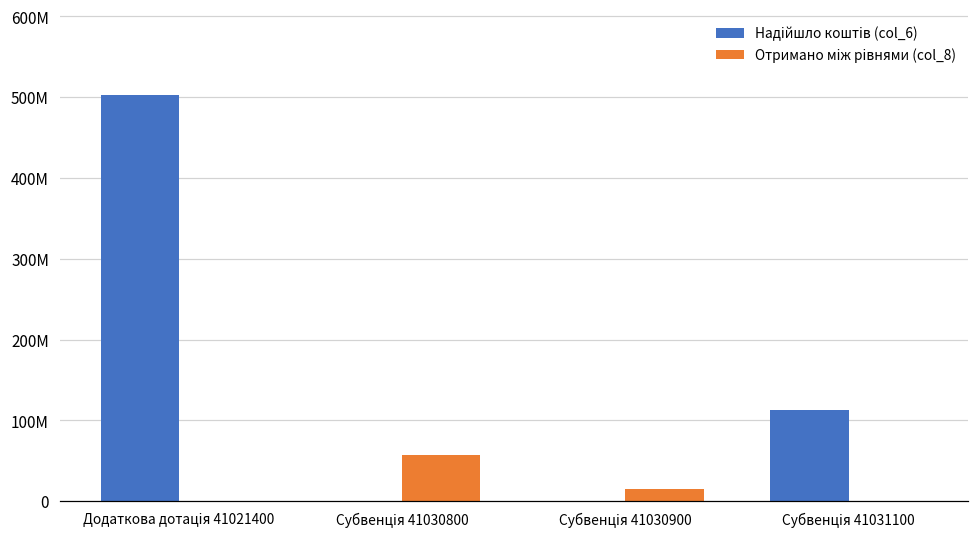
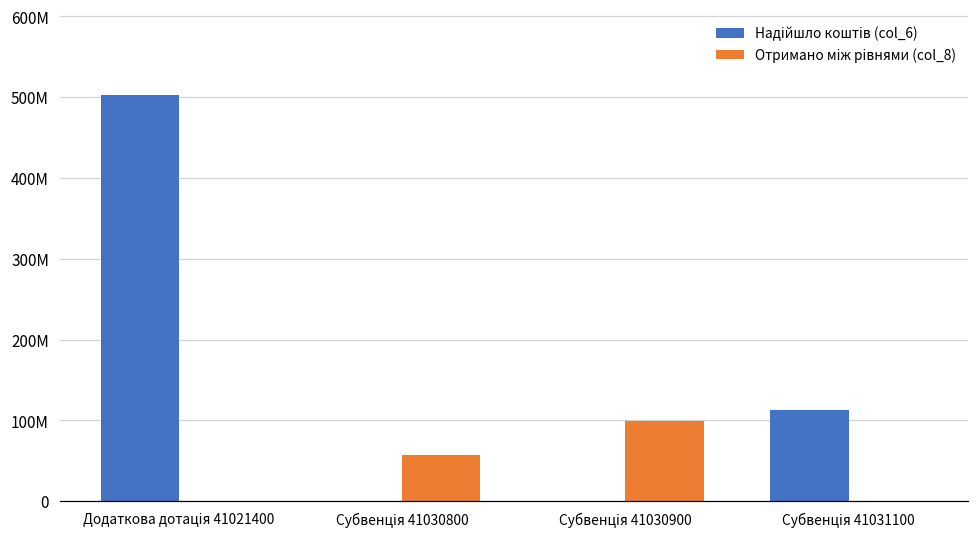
  {
    "Надійшло коштів (col_6)": {
      "Додаткова дотація 41021400": 500000000,
      "Субвенція 41030800": 0,
      "Субвенція 41030900": 0,
      "Субвенція 41031100": 110000000
    },
    "Отримано між рівнями (col_8)": {
      "Додаткова дотація 41021400": 0,
      "Субвенція 41030800": 60000000,
-     "Субвенція 41030900": 20000000,
+     "Субвенція 41030900": 100000000,
      "Субвенція 41031100": 0
    }
  }
